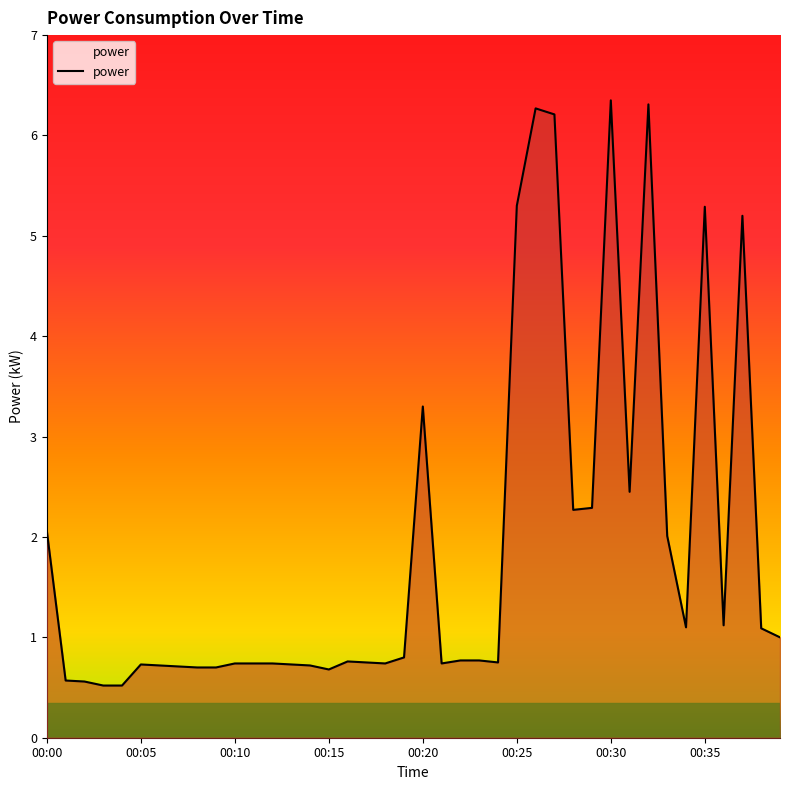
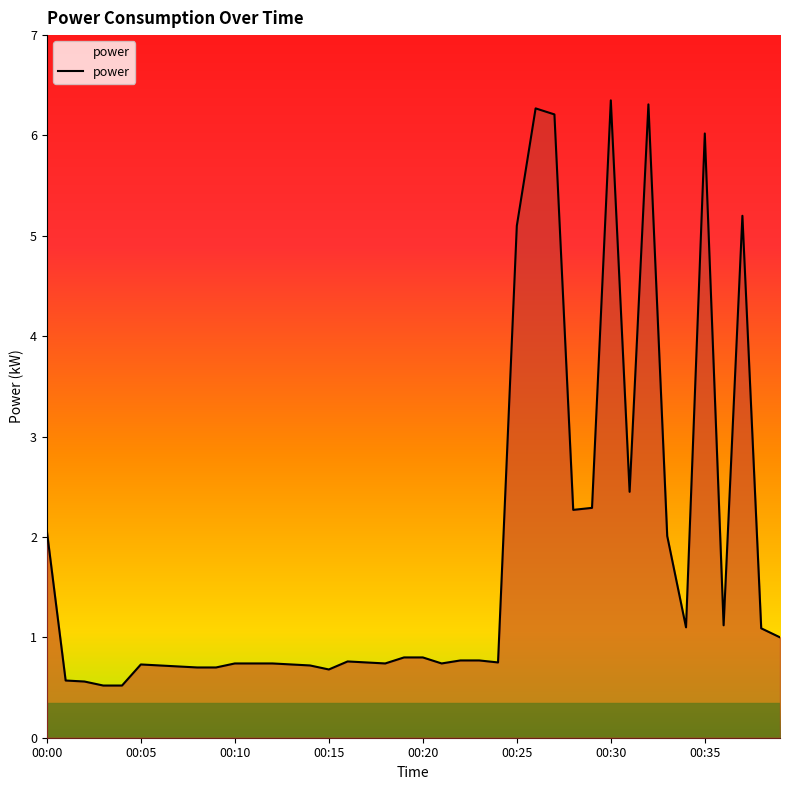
  {
    "00:00": 2.06,
    "00:05": 0.73,
    "00:10": 0.74,
    "00:15": 0.68,
-   "00:20": 3.3,
-   "00:25": 5.3,
+   "00:20": 0.8,
+   "00:25": 5.1,
    "00:30": 6.35,
-   "00:35": 5.29
+   "00:35": 6.02
  }
